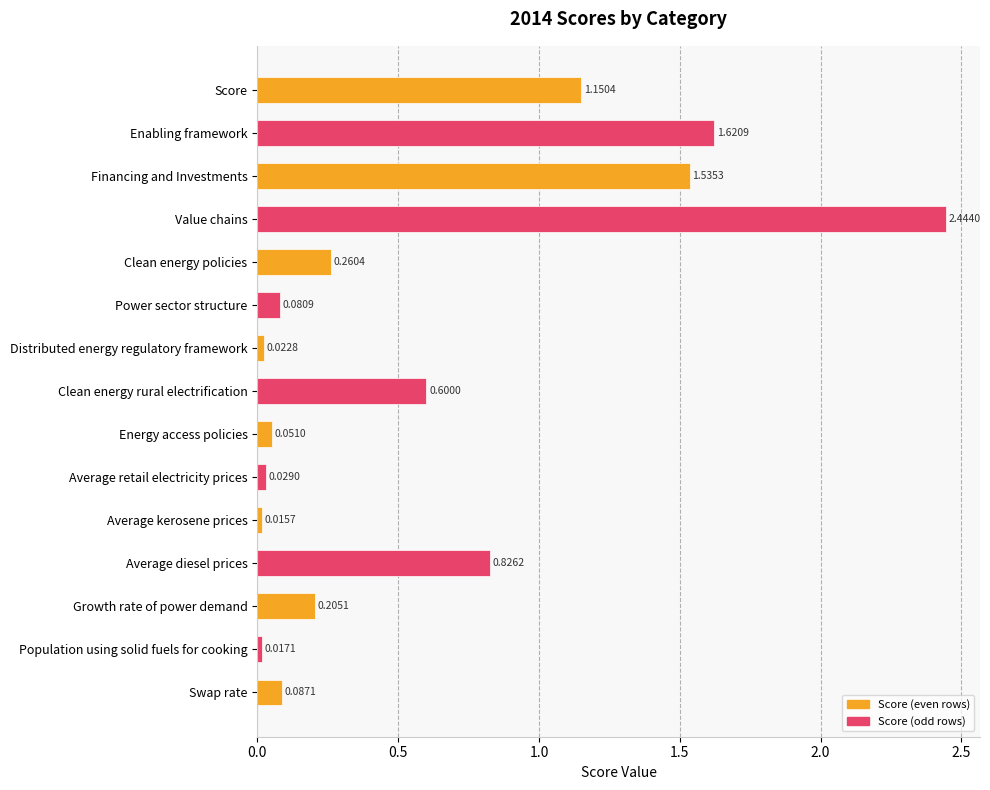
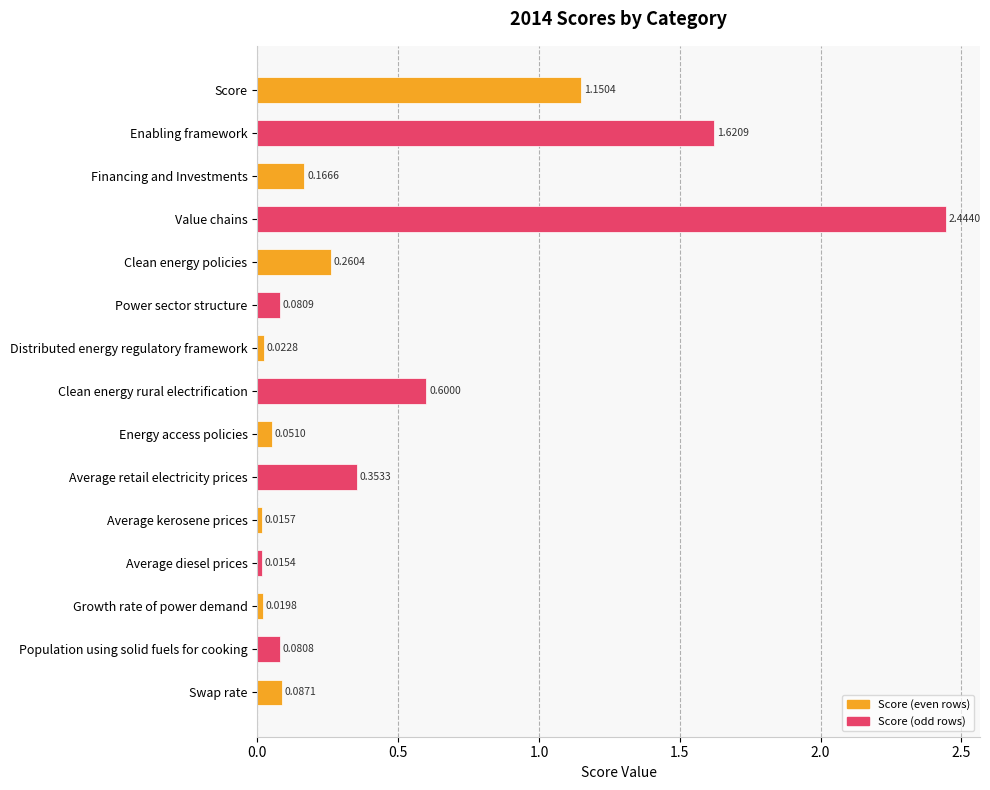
  {
    "Score": 1.1504,
    "Enabling framework": 1.6209,
-   "Financing and Investments": 1.5353,
+   "Financing and Investments": 0.1666,
    "Value chains": 2.4440,
    "Clean energy policies": 0.2604,
    "Power sector structure": 0.0809,
    "Distributed energy regulatory framework": 0.0228,
    "Clean energy rural electrification": 0.6000,
    "Energy access policies": 0.0510,
-   "Average retail electricity prices": 0.0290,
+   "Average retail electricity prices": 0.3533,
    "Average kerosene prices": 0.0157,
-   "Average diesel prices": 0.8262,
-   "Growth rate of power demand": 0.2051,
-   "Population using solid fuels for cooking": 0.0171,
+   "Average diesel prices": 0.0154,
+   "Growth rate of power demand": 0.0198,
+   "Population using solid fuels for cooking": 0.0808,
    "Swap rate": 0.0871
  }
